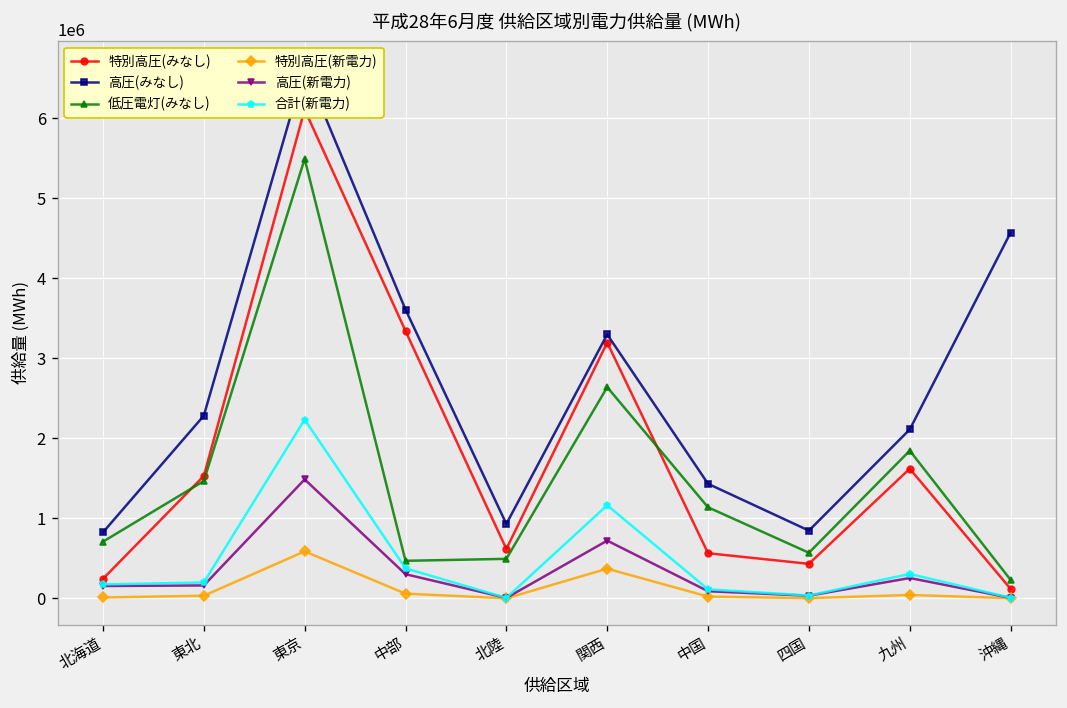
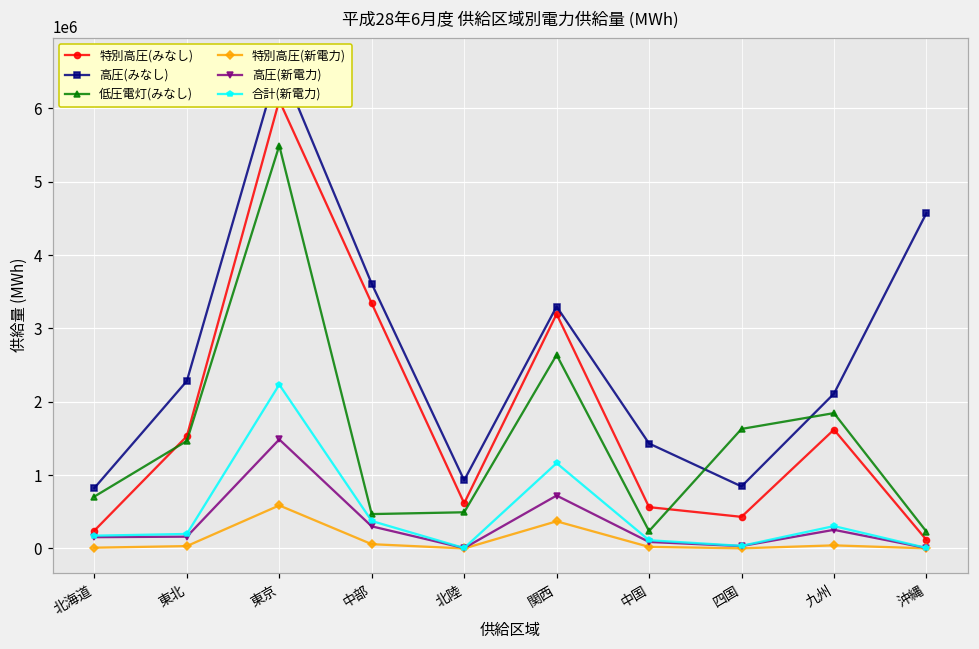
  {
    "特別高圧(みなし)": {
      "北海道": 200000,
      "東北": 1500000,
      "中部": 3300000,
      "北陸": 600000,
      "関西": 3200000,
      "中国": 600000,
      "四国": 400000,
      "九州": 1600000,
      "沖縄": 100000
    },
    "高圧(みなし)": {
      "北海道": 800000,
      "東北": 2300000,
      "中部": 3600000,
      "北陸": 900000,
      "関西": 3300000,
      "中国": 1400000,
      "四国": 800000,
      "九州": 2100000,
      "沖縄": 4600000
    },
    "低圧電灯(みなし)": {
      "北海道": 700000,
      "東北": 1500000,
      "東京": 5500000,
      "中部": 500000,
      "北陸": 500000,
      "関西": 2600000,
-     "中国": 1100000,
-     "四国": 600000,
+     "中国": 200000,
+     "四国": 1600000,
      "九州": 1800000,
      "沖縄": 200000
    },
    "特別高圧(新電力)": {
      "北海道": 0,
      "東北": 0,
      "東京": 600000,
      "中部": 100000,
      "関西": 400000,
      "中国": 0,
      "九州": 0
    },
    "高圧(新電力)": {
      "東京": 1500000,
      "中部": 300000,
      "関西": 700000,
      "九州": 300000
    },
    "合計(新電力)": {
      "東京": 2200000,
      "中部": 400000,
      "関西": 1200000,
      "九州": 300000
    }
  }
